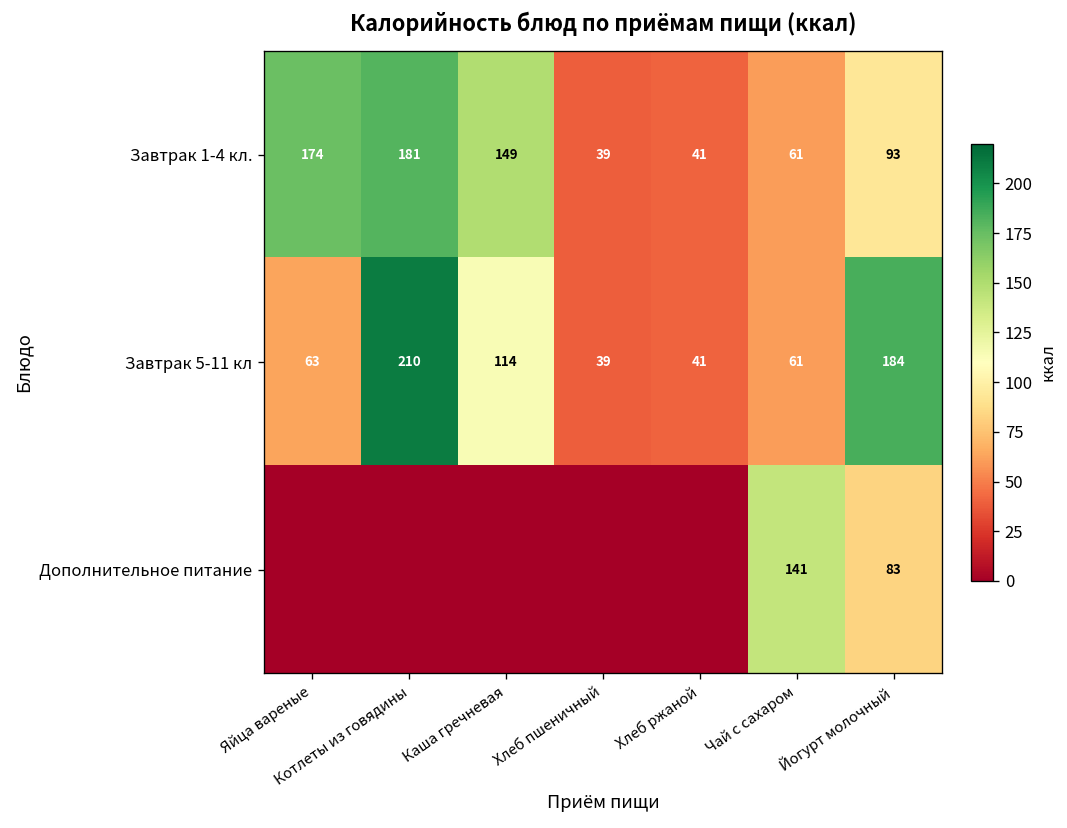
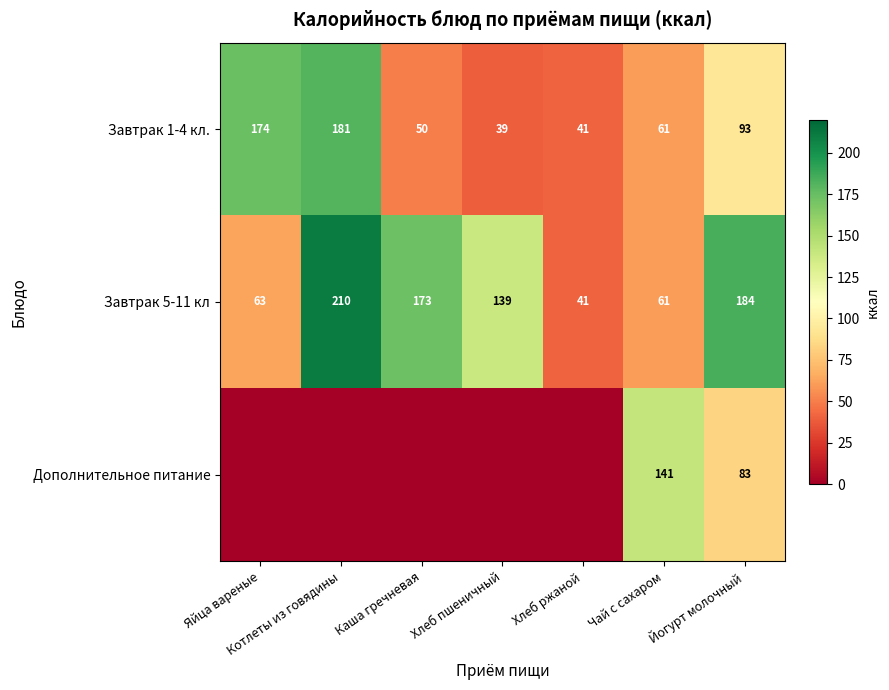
  {
    "Завтрак 1-4 кл.": {
      "Яйца вареные": 174,
      "Котлеты из говядины": 181,
-     "Каша гречневая": 149,
+     "Каша гречневая": 50,
      "Хлеб пшеничный": 39,
      "Хлеб ржаной": 41,
      "Чай с сахаром": 61,
      "Йогурт молочный": 93
    },
    "Завтрак 5-11 кл": {
      "Яйца вареные": 63,
      "Котлеты из говядины": 210,
-     "Каша гречневая": 114,
-     "Хлеб пшеничный": 39,
+     "Каша гречневая": 173,
+     "Хлеб пшеничный": 139,
      "Хлеб ржаной": 41,
      "Чай с сахаром": 61,
      "Йогурт молочный": 184
    },
    "Дополнительное питание": {
      "Чай с сахаром": 141,
      "Йогурт молочный": 83
    }
  }
